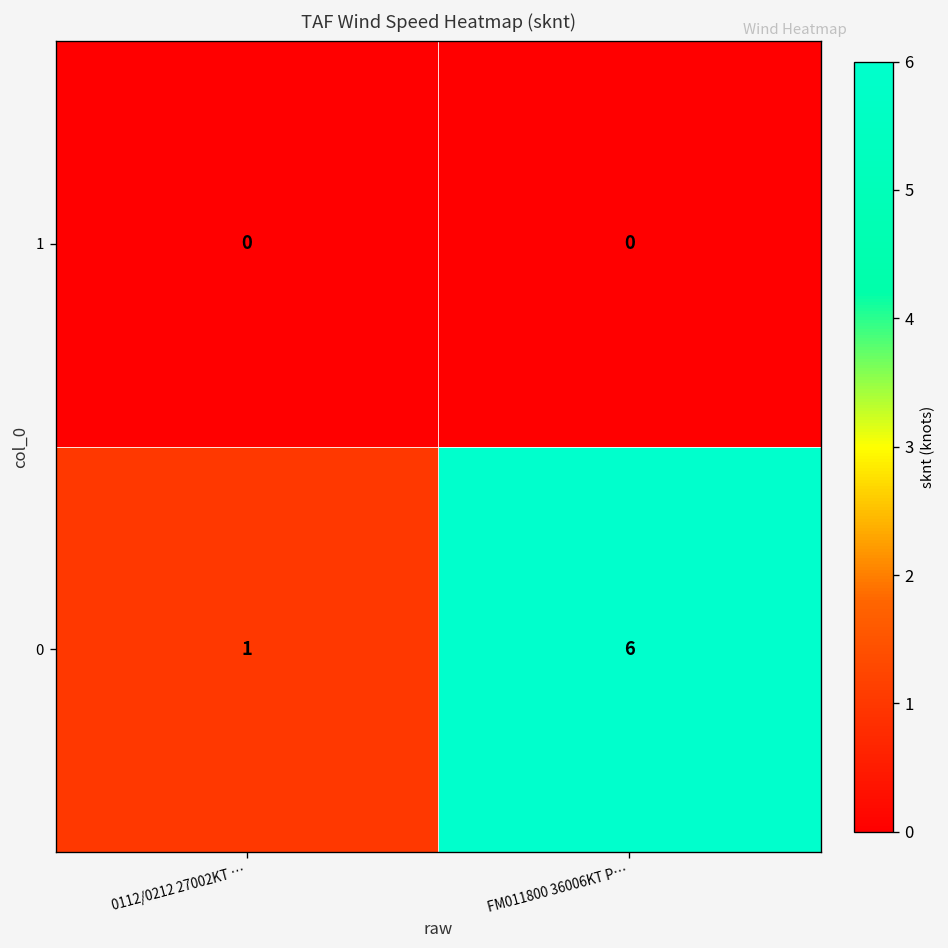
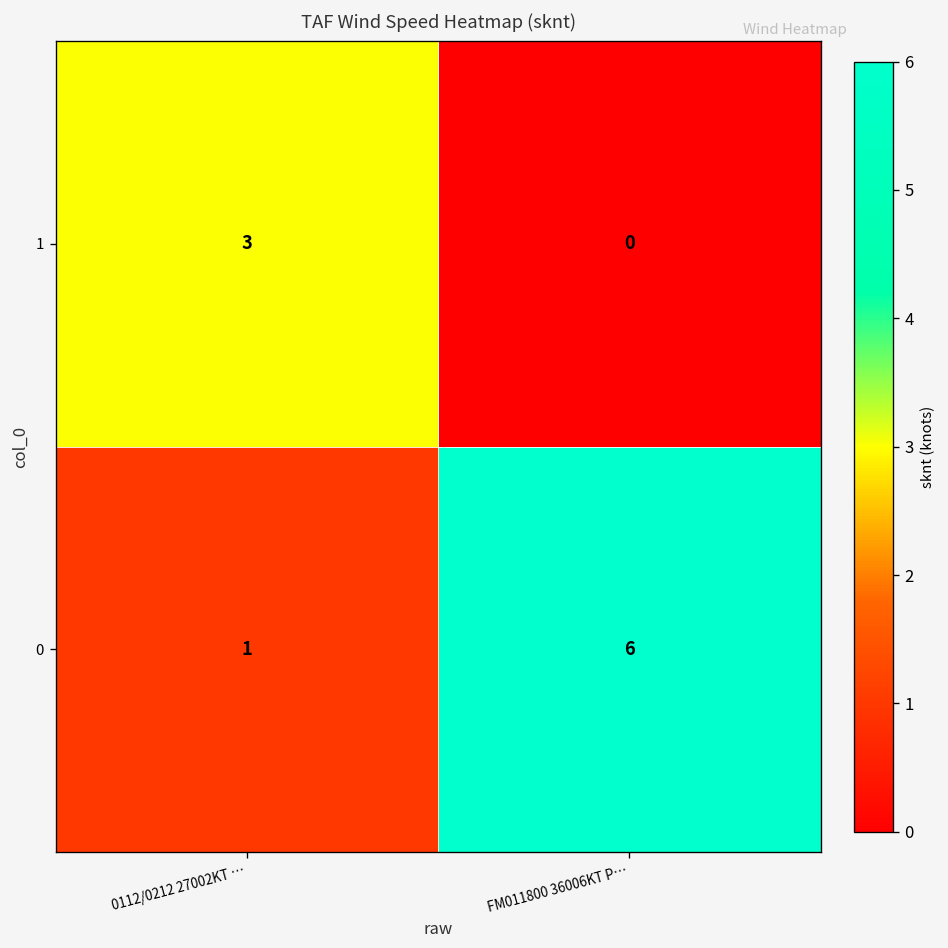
  {
    "1": {
-     "0112/0212 27002KT …": 0,
+     "0112/0212 27002KT …": 3,
      "FM011800 36006KT P…": 0
    },
    "0": {
      "0112/0212 27002KT …": 1,
      "FM011800 36006KT P…": 6
    }
  }
